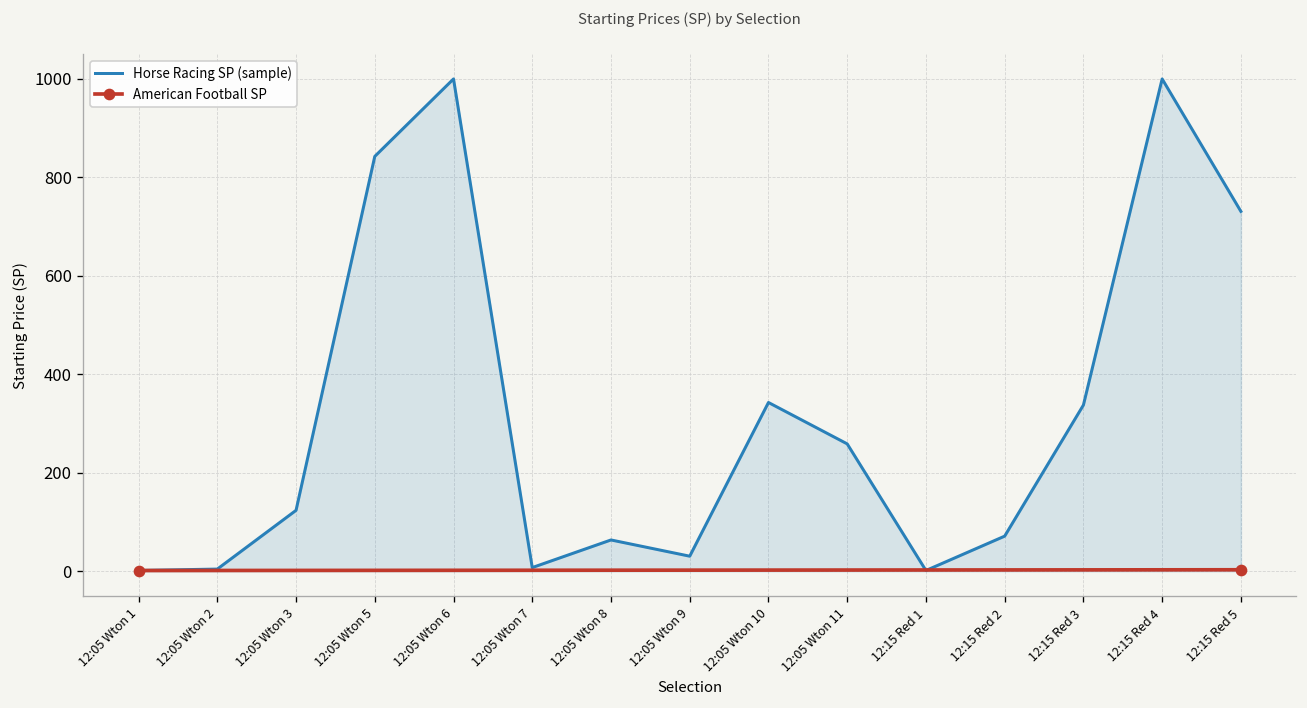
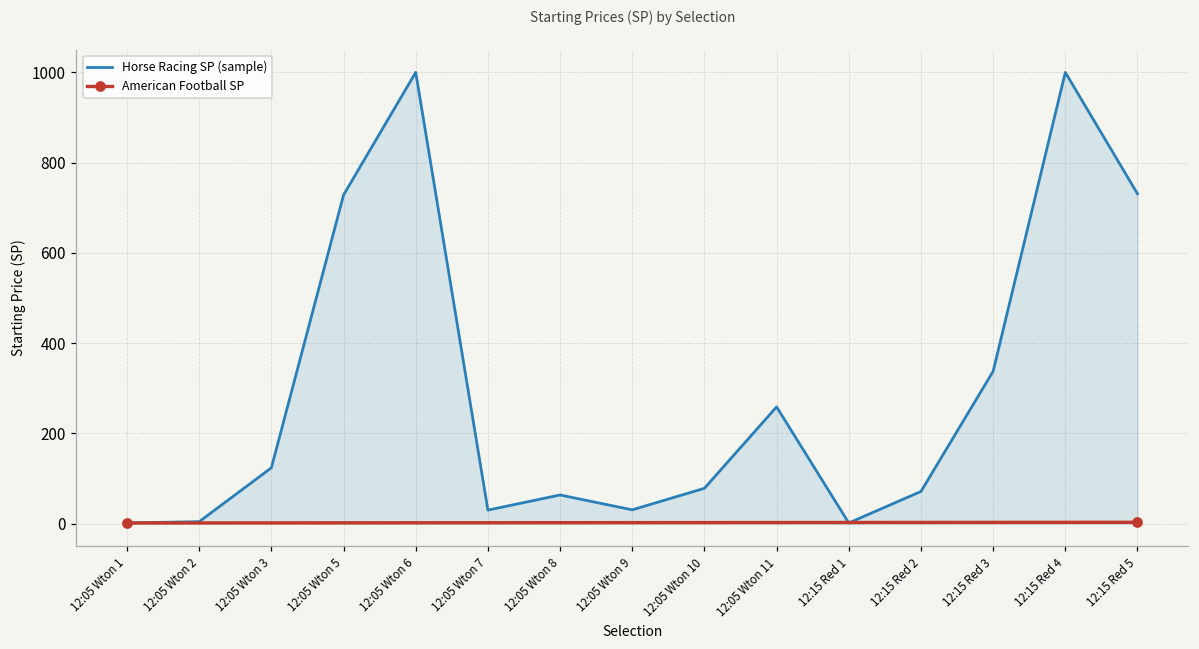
  {
    "Horse Racing SP (sample)": {
      "12:05 Wton 2": 0,
      "12:05 Wton 3": 120,
-     "12:05 Wton 5": 840,
+     "12:05 Wton 5": 730,
      "12:05 Wton 6": 1000,
-     "12:05 Wton 7": 10,
+     "12:05 Wton 7": 30,
      "12:05 Wton 8": 60,
      "12:05 Wton 9": 30,
-     "12:05 Wton 10": 340,
+     "12:05 Wton 10": 80,
      "12:05 Wton 11": 260,
      "12:15 Red 1": 0,
      "12:15 Red 2": 70,
      "12:15 Red 3": 340,
      "12:15 Red 4": 1000,
      "12:15 Red 5": 730
    },
    "American Football SP": {
      "12:15 Red 5": 0
    }
  }
